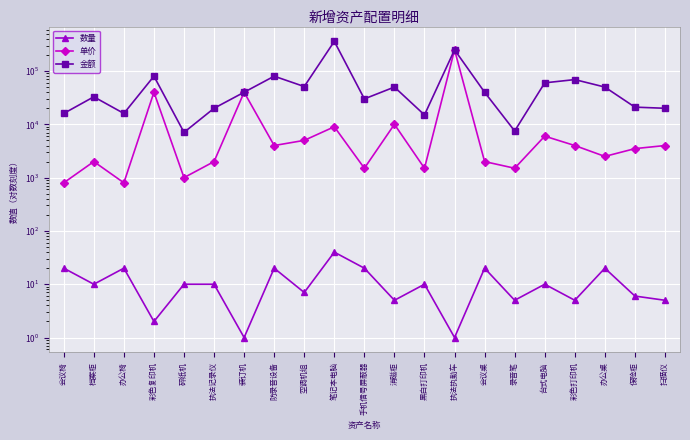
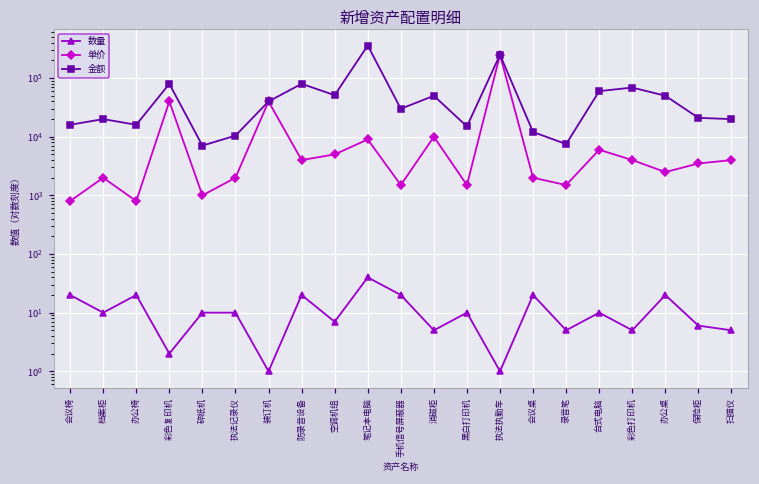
  {
    "金额": {
      "会议椅": 16000,
-     "档案柜": 30000,
+     "档案柜": 20000,
      "办公椅": 16000,
      "彩色复印机": 80000,
      "碎纸机": 7000,
-     "执法记录仪": 20000,
+     "执法记录仪": 10000,
      "防录音设备": 80000,
      "空调机组": 50000,
      "笔记本电脑": 400000,
      "手机信号屏蔽器": 30000,
      "消磁柜": 50000,
      "黑白打印机": 15000,
-     "会议桌": 40000,
+     "会议桌": 12000,
      "录音笔": 8000,
      "台式电脑": 60000,
      "彩色打印机": 70000,
      "办公桌": 50000,
      "保险柜": 21000,
      "扫描仪": 20000
    }
  }
